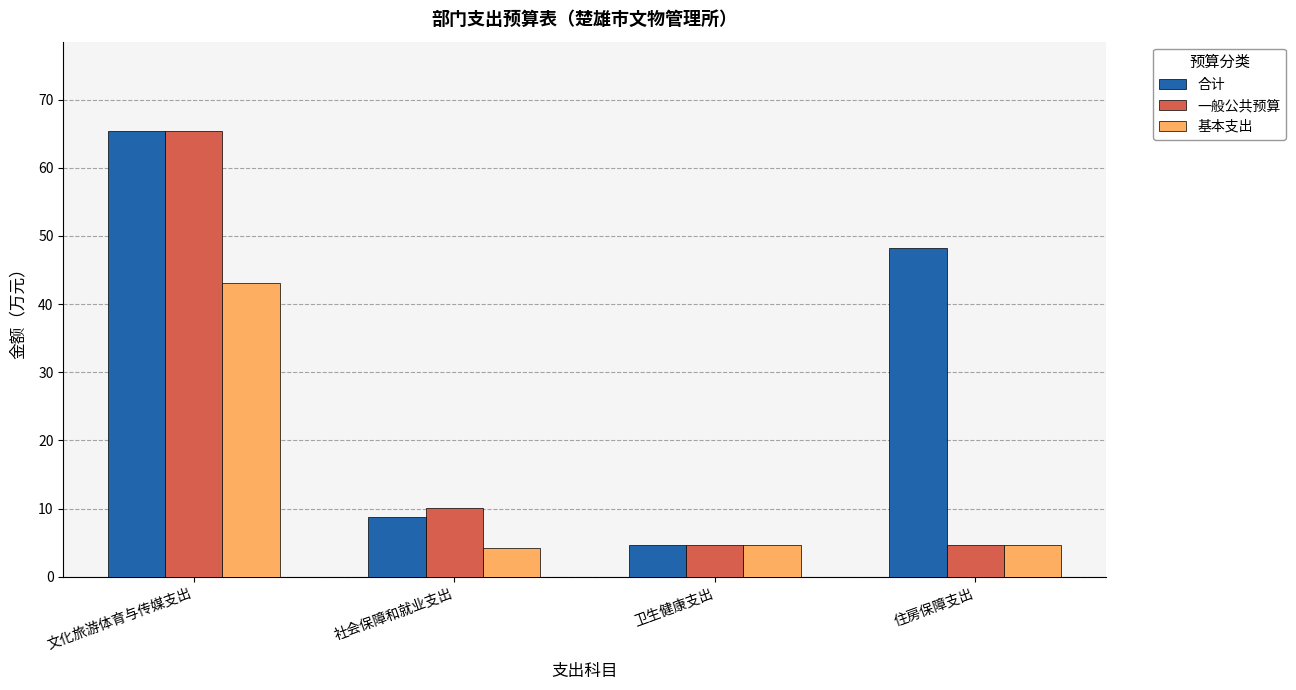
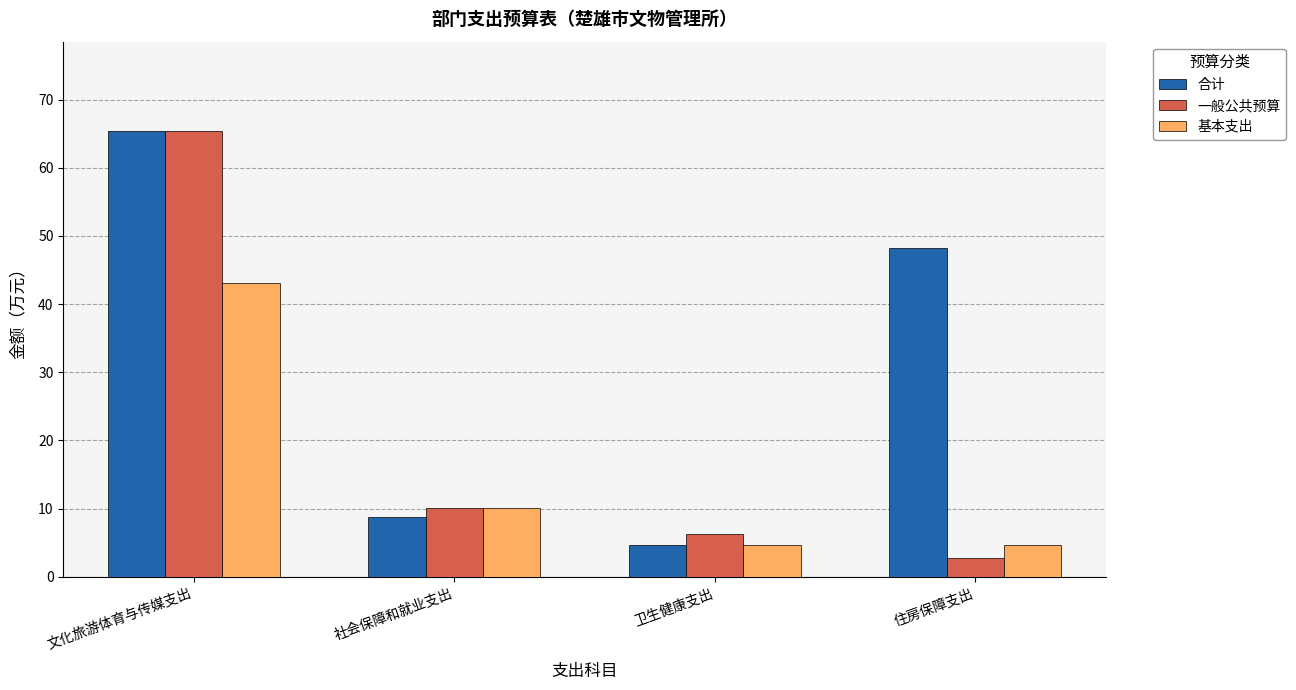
  {
    "合计": {
      "文化旅游体育与传媒支出": 65,
      "社会保障和就业支出": 9,
      "卫生健康支出": 5,
      "住房保障支出": 48
    },
    "一般公共预算": {
      "文化旅游体育与传媒支出": 65,
      "社会保障和就业支出": 10,
-     "卫生健康支出": 5,
-     "住房保障支出": 5
+     "卫生健康支出": 6,
+     "住房保障支出": 3
    },
    "基本支出": {
      "文化旅游体育与传媒支出": 43,
-     "社会保障和就业支出": 4,
+     "社会保障和就业支出": 10,
      "卫生健康支出": 5,
      "住房保障支出": 5
    }
  }
